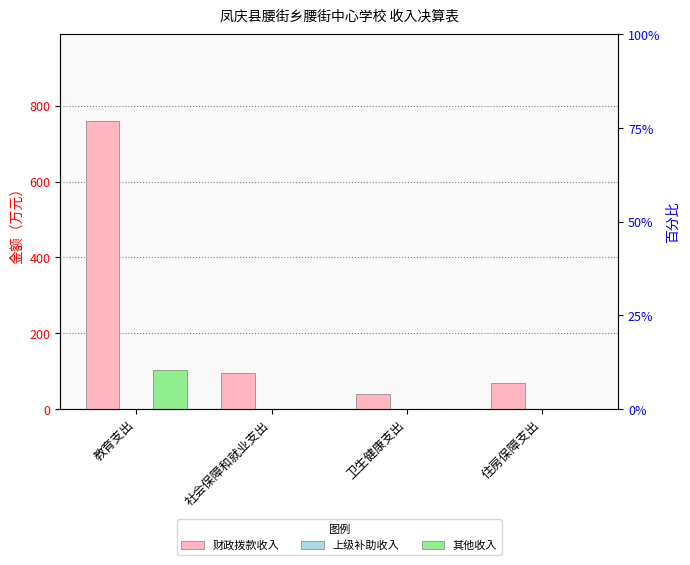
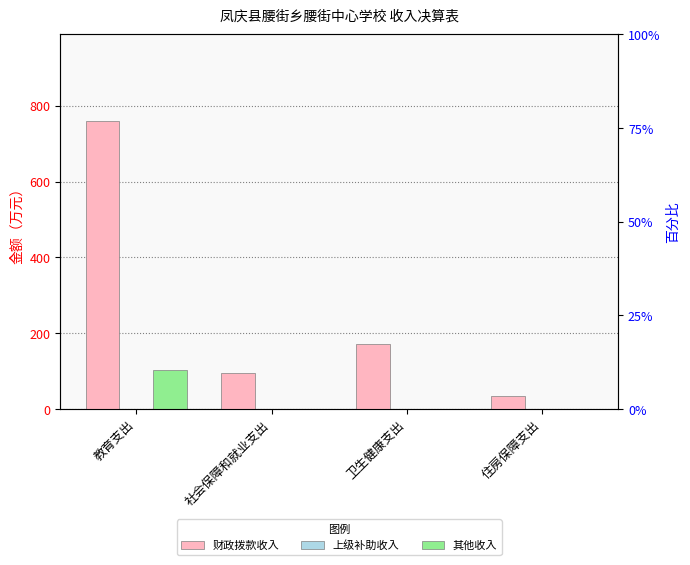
  {
    "财政拨款收入": {
      "教育支出": 760,
      "社会保障和就业支出": 100,
-     "卫生健康支出": 40,
-     "住房保障支出": 70
+     "卫生健康支出": 170,
+     "住房保障支出": 40
    },
    "上级补助收入": {
      "教育支出": 0,
      "社会保障和就业支出": 0,
      "卫生健康支出": 0,
      "住房保障支出": 0
    },
    "其他收入": {
      "教育支出": 100,
      "社会保障和就业支出": 0,
      "卫生健康支出": 0,
      "住房保障支出": 0
    }
  }
